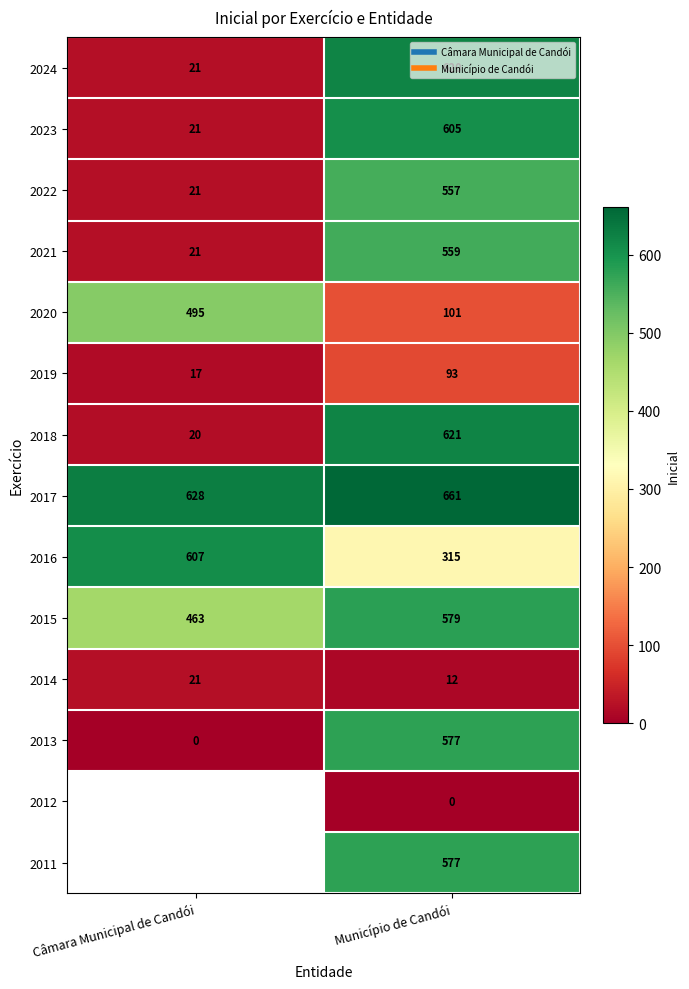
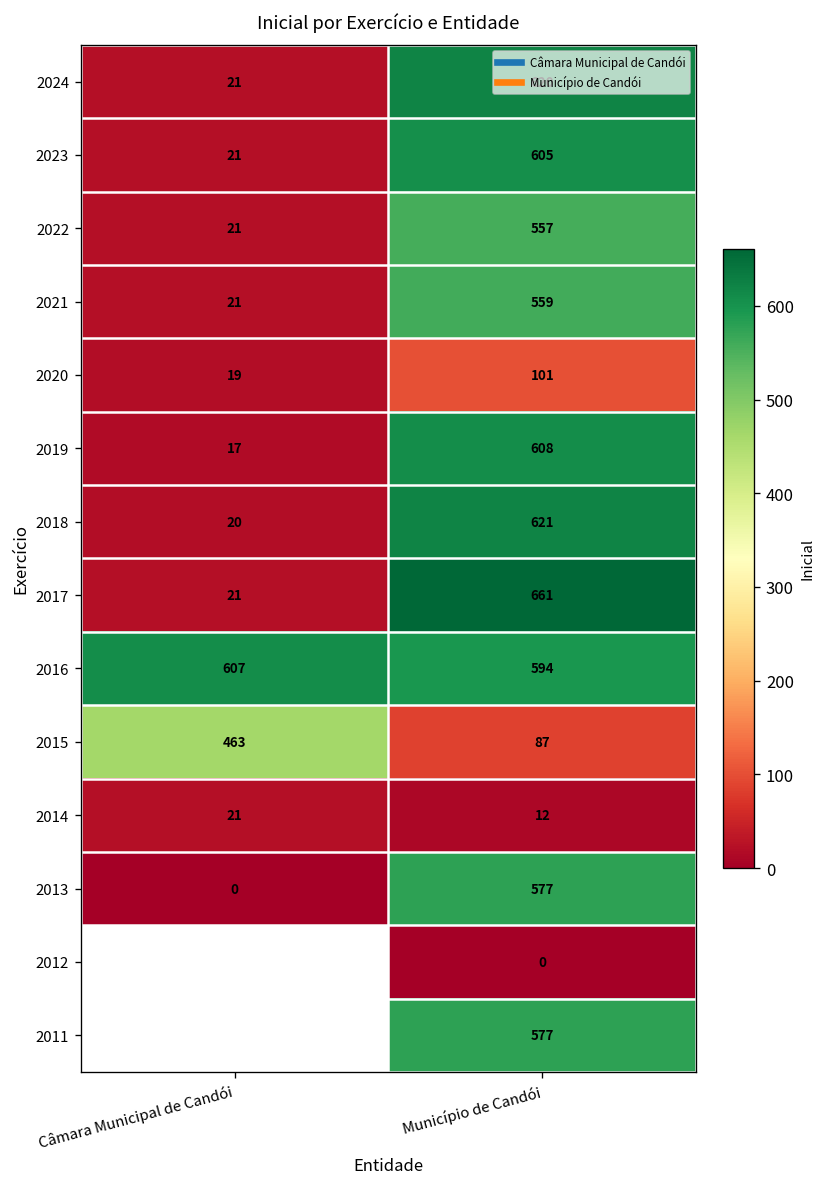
  {
    "2024": {
      "Câmara Municipal de Candói": 21
    },
    "2023": {
      "Câmara Municipal de Candói": 21,
      "Município de Candói": 605
    },
    "2022": {
      "Câmara Municipal de Candói": 21,
      "Município de Candói": 557
    },
    "2021": {
      "Câmara Municipal de Candói": 21,
      "Município de Candói": 559
    },
    "2020": {
-     "Câmara Municipal de Candói": 495,
+     "Câmara Municipal de Candói": 19,
      "Município de Candói": 101
    },
    "2019": {
      "Câmara Municipal de Candói": 17,
-     "Município de Candói": 93
+     "Município de Candói": 608
    },
    "2018": {
      "Câmara Municipal de Candói": 20,
      "Município de Candói": 621
    },
    "2017": {
-     "Câmara Municipal de Candói": 628,
+     "Câmara Municipal de Candói": 21,
      "Município de Candói": 661
    },
    "2016": {
      "Câmara Municipal de Candói": 607,
-     "Município de Candói": 315
+     "Município de Candói": 594
    },
    "2015": {
      "Câmara Municipal de Candói": 463,
-     "Município de Candói": 579
+     "Município de Candói": 87
    },
    "2014": {
      "Câmara Municipal de Candói": 21,
      "Município de Candói": 12
    },
    "2013": {
      "Câmara Municipal de Candói": 0,
      "Município de Candói": 577
    },
    "2012": {
      "Município de Candói": 0
    },
    "2011": {
      "Município de Candói": 577
    }
  }
